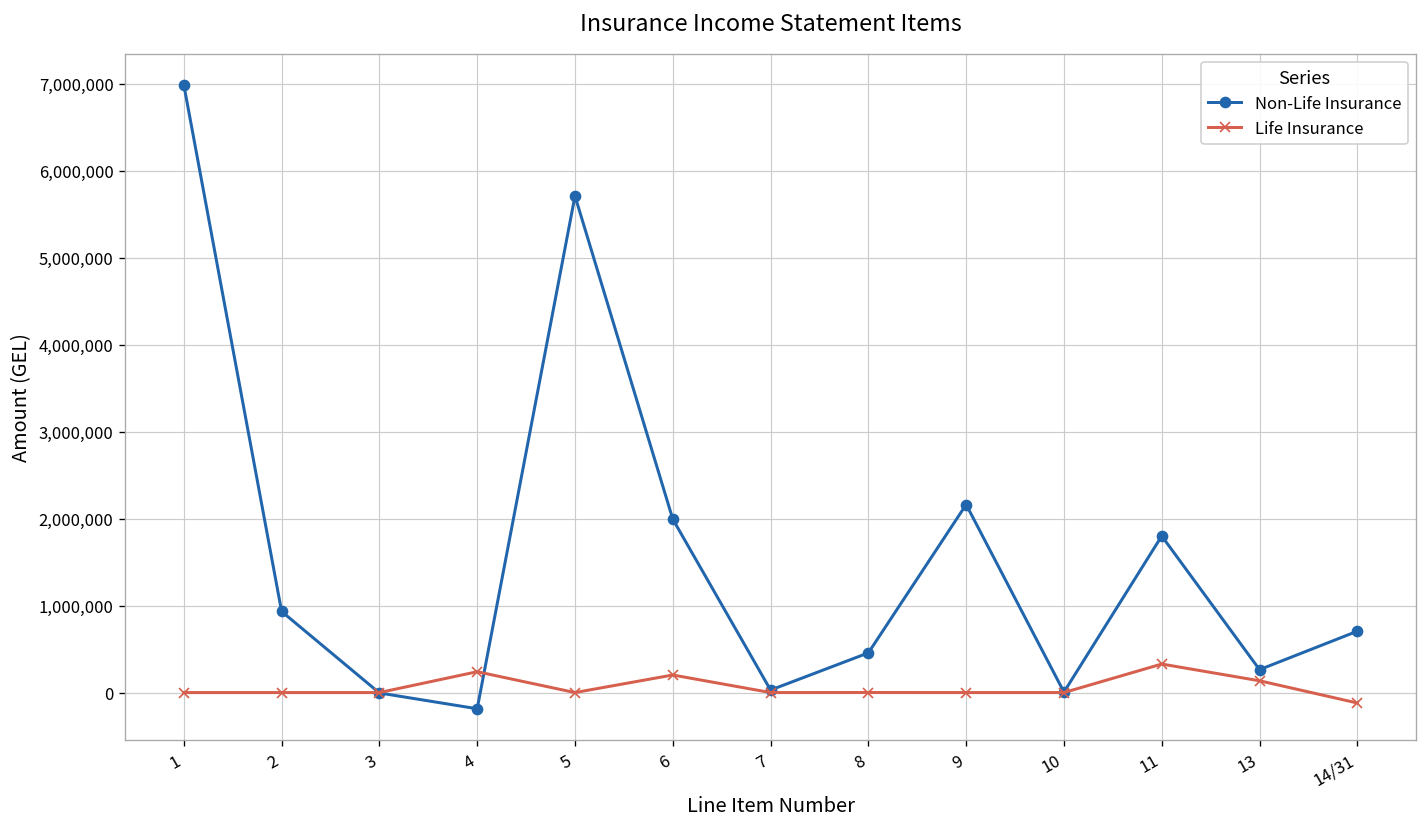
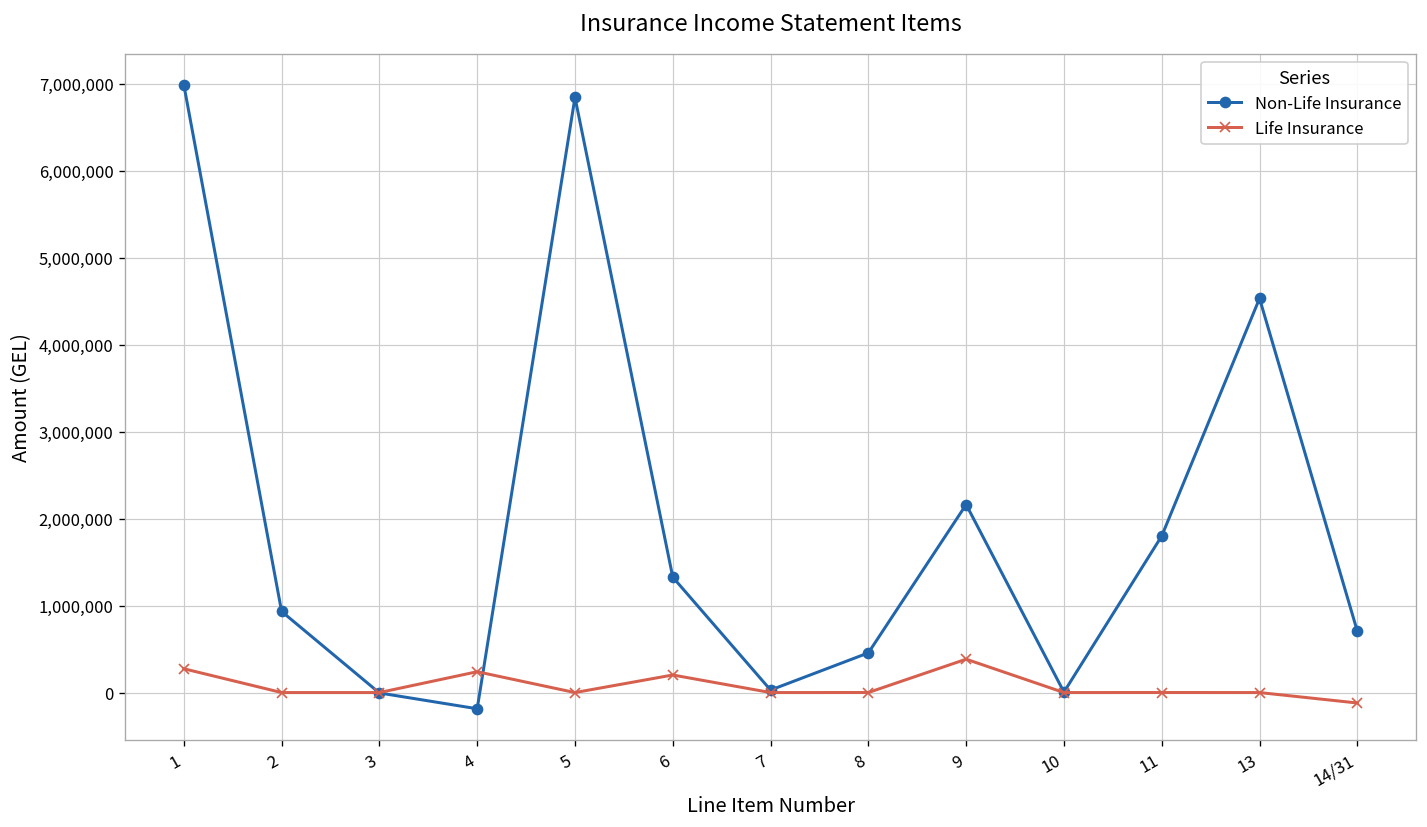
  {
    "Non-Life Insurance": {
      "1": "7,000,000",
      "2": "900,000",
      "4": "-200,000",
-     "5": "5,700,000",
-     "6": "2,000,000",
+     "5": "6,800,000",
+     "6": "1,300,000",
      "8": "500,000",
      "9": "2,200,000",
      "11": "1,800,000",
-     "13": "300,000",
+     "13": "4,500,000",
      "14/31": "700,000"
    },
    "Life Insurance": {
-     "1": "0",
+     "1": "300,000",
      "2": "0",
      "4": "200,000",
      "5": "0",
      "6": "200,000",
      "8": "0",
-     "9": "0",
-     "11": "300,000",
-     "13": "100,000",
+     "9": "400,000",
+     "11": "0",
+     "13": "0",
      "14/31": "-100,000"
    }
  }
